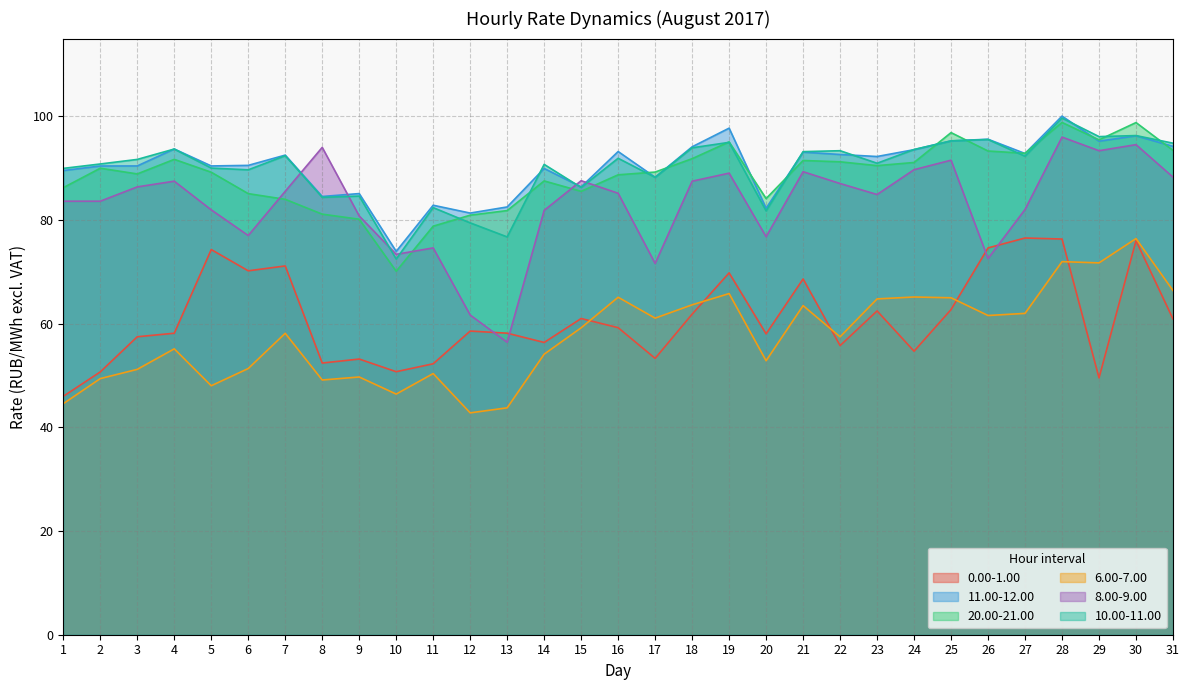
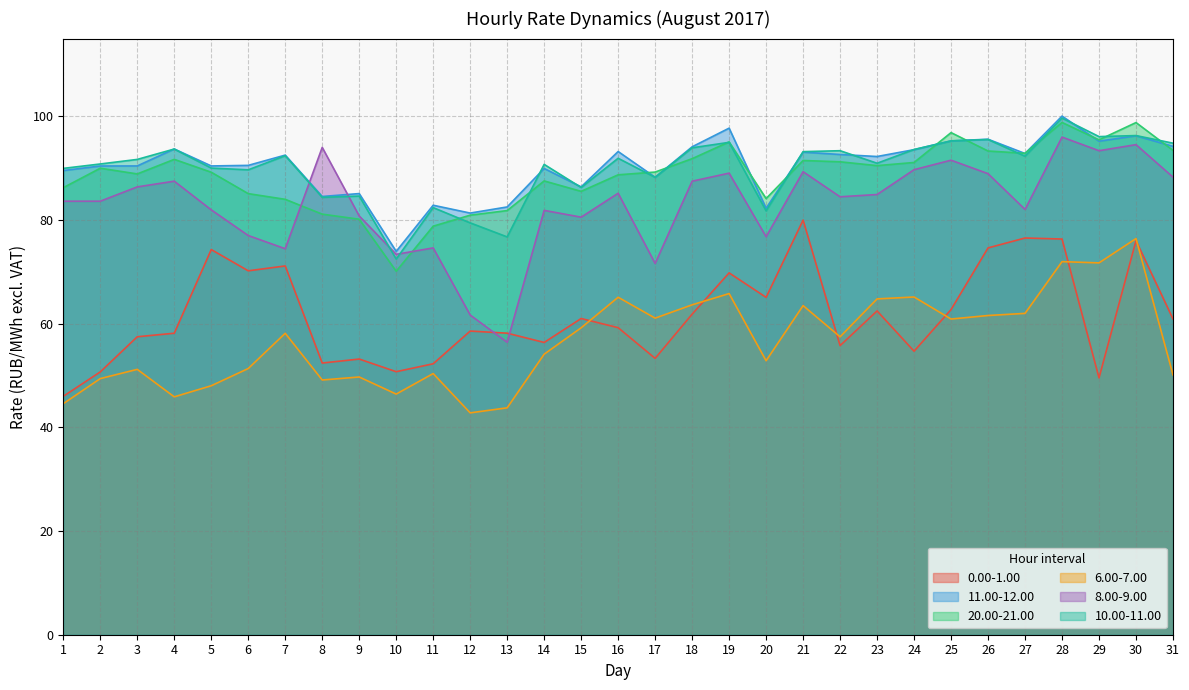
  {
    "0.00-1.00": {
      "1": 46,
      "2": 51,
      "3": 57,
      "4": 58,
      "5": 74,
      "6": 70,
      "7": 71,
      "8": 52,
      "9": 53,
      "10": 51,
      "11": 52,
      "12": 59,
      "13": 58,
      "14": 56,
      "15": 61,
      "16": 59,
      "17": 53,
      "18": 62,
      "19": 70,
-     "20": 58,
-     "21": 69,
+     "20": 65,
+     "21": 80,
      "22": 56,
      "23": 62,
      "24": 55,
      "25": 63,
      "26": 75,
      "27": 77,
      "28": 76,
      "29": 50,
      "31": 61
    },
    "6.00-7.00": {
      "1": 45,
      "2": 49,
      "3": 51,
-     "4": 55,
+     "4": 46,
      "5": 48,
      "6": 51,
      "7": 58,
      "8": 49,
      "9": 50,
      "10": 46,
      "11": 50,
      "12": 43,
      "13": 44,
      "14": 54,
      "15": 59,
      "16": 65,
      "17": 61,
      "18": 64,
      "19": 66,
      "20": 53,
      "21": 63,
      "22": 57,
      "23": 65,
      "24": 65,
-     "25": 65,
+     "25": 61,
      "26": 62,
      "27": 62,
      "28": 72,
      "29": 72,
-     "31": 66
+     "31": 50
    },
    "8.00-9.00": {
      "1": 84,
      "2": 84,
      "3": 86,
      "4": 87,
      "5": 82,
      "6": 77,
-     "7": 86,
+     "7": 74,
      "8": 94,
      "9": 81,
      "10": 73,
      "11": 75,
      "12": 62,
      "13": 56,
      "14": 82,
-     "15": 88,
+     "15": 81,
      "16": 85,
      "17": 72,
      "18": 87,
      "19": 89,
      "20": 77,
      "21": 89,
-     "22": 87,
+     "22": 84,
      "23": 85,
      "24": 90,
      "25": 92,
-     "26": 73,
+     "26": 89,
      "27": 82,
      "28": 96,
      "29": 93,
      "30": 95,
      "31": 88
    }
  }
